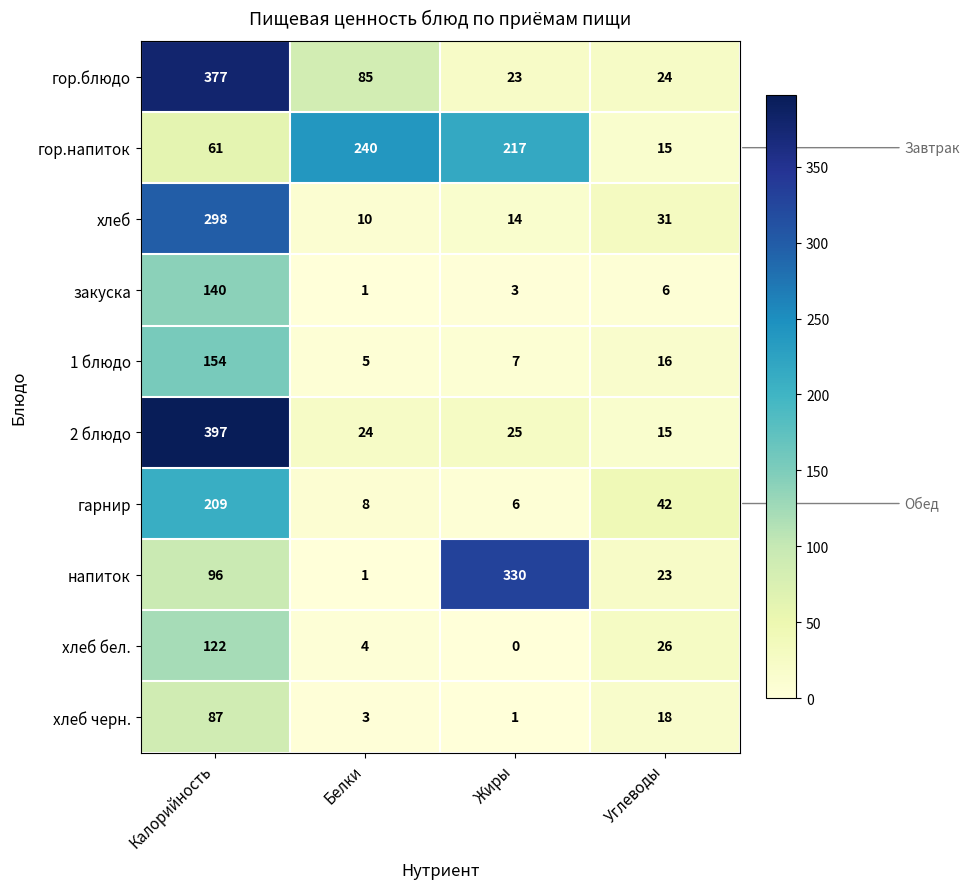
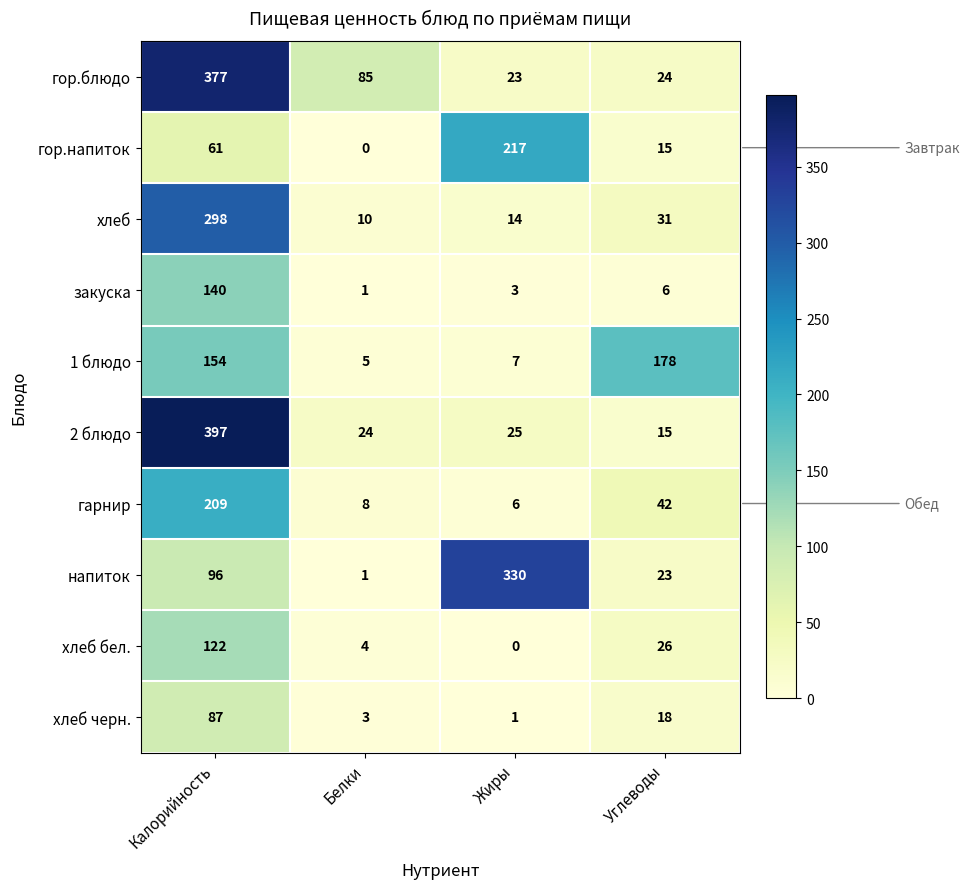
  {
    "гор.блюдо": {
      "Калорийность": 377,
      "Белки": 85,
      "Жиры": 23,
      "Углеводы": 24
    },
    "гор.напиток": {
      "Калорийность": 61,
-     "Белки": 240,
+     "Белки": 0,
      "Жиры": 217,
      "Углеводы": 15
    },
    "хлеб": {
      "Калорийность": 298,
      "Белки": 10,
      "Жиры": 14,
      "Углеводы": 31
    },
    "закуска": {
      "Калорийность": 140,
      "Белки": 1,
      "Жиры": 3,
      "Углеводы": 6
    },
    "1 блюдо": {
      "Калорийность": 154,
      "Белки": 5,
      "Жиры": 7,
-     "Углеводы": 16
+     "Углеводы": 178
    },
    "2 блюдо": {
      "Калорийность": 397,
      "Белки": 24,
      "Жиры": 25,
      "Углеводы": 15
    },
    "гарнир": {
      "Калорийность": 209,
      "Белки": 8,
      "Жиры": 6,
      "Углеводы": 42
    },
    "напиток": {
      "Калорийность": 96,
      "Белки": 1,
      "Жиры": 330,
      "Углеводы": 23
    },
    "хлеб бел.": {
      "Калорийность": 122,
      "Белки": 4,
      "Жиры": 0,
      "Углеводы": 26
    },
    "хлеб черн.": {
      "Калорийность": 87,
      "Белки": 3,
      "Жиры": 1,
      "Углеводы": 18
    }
  }
